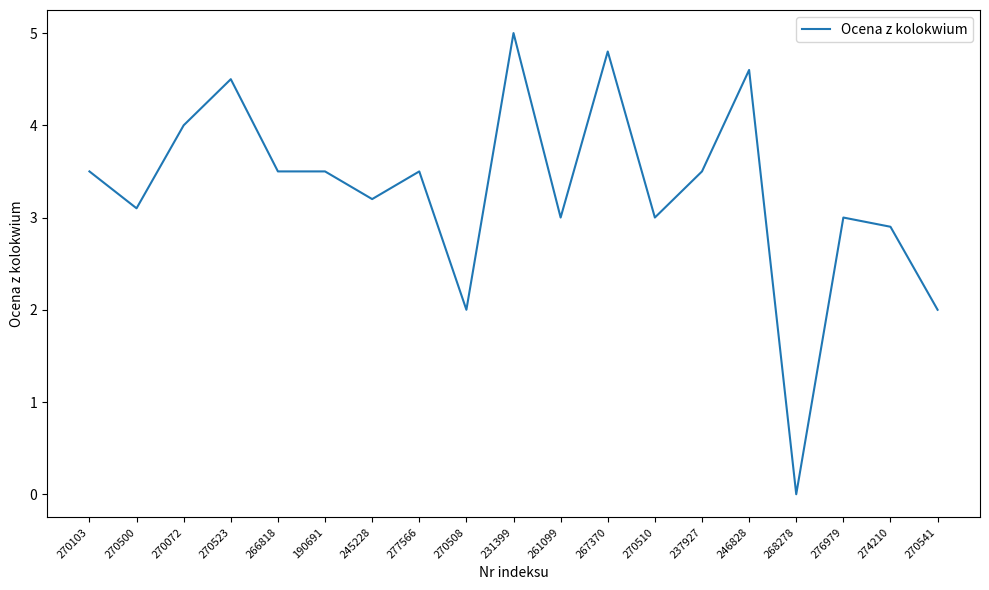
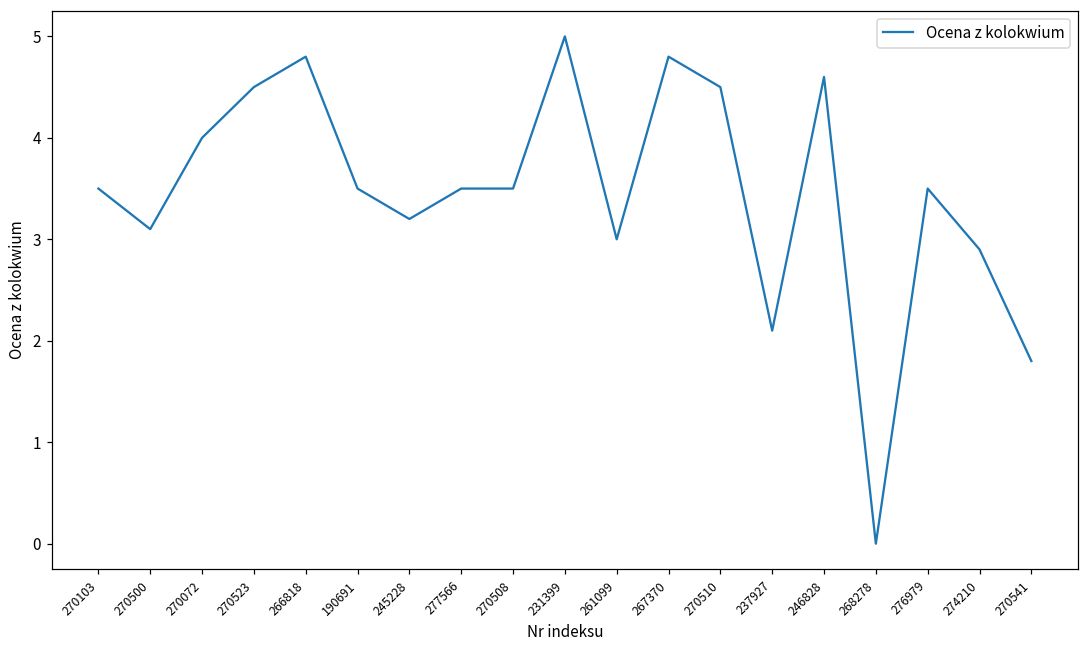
  {
    "270103": 3.5,
    "270500": 3.1,
    "270072": 4.0,
    "270523": 4.5,
-   "266818": 3.5,
+   "266818": 4.8,
    "190691": 3.5,
    "245228": 3.2,
    "277566": 3.5,
-   "270508": 2.0,
+   "270508": 3.5,
    "231399": 5.0,
    "261099": 3.0,
    "267370": 4.8,
-   "270510": 3.0,
-   "237927": 3.5,
+   "270510": 4.5,
+   "237927": 2.1,
    "246828": 4.6,
    "268278": 0.0,
-   "276979": 3.0,
+   "276979": 3.5,
    "274210": 2.9,
-   "270541": 2.0
+   "270541": 1.8
  }
